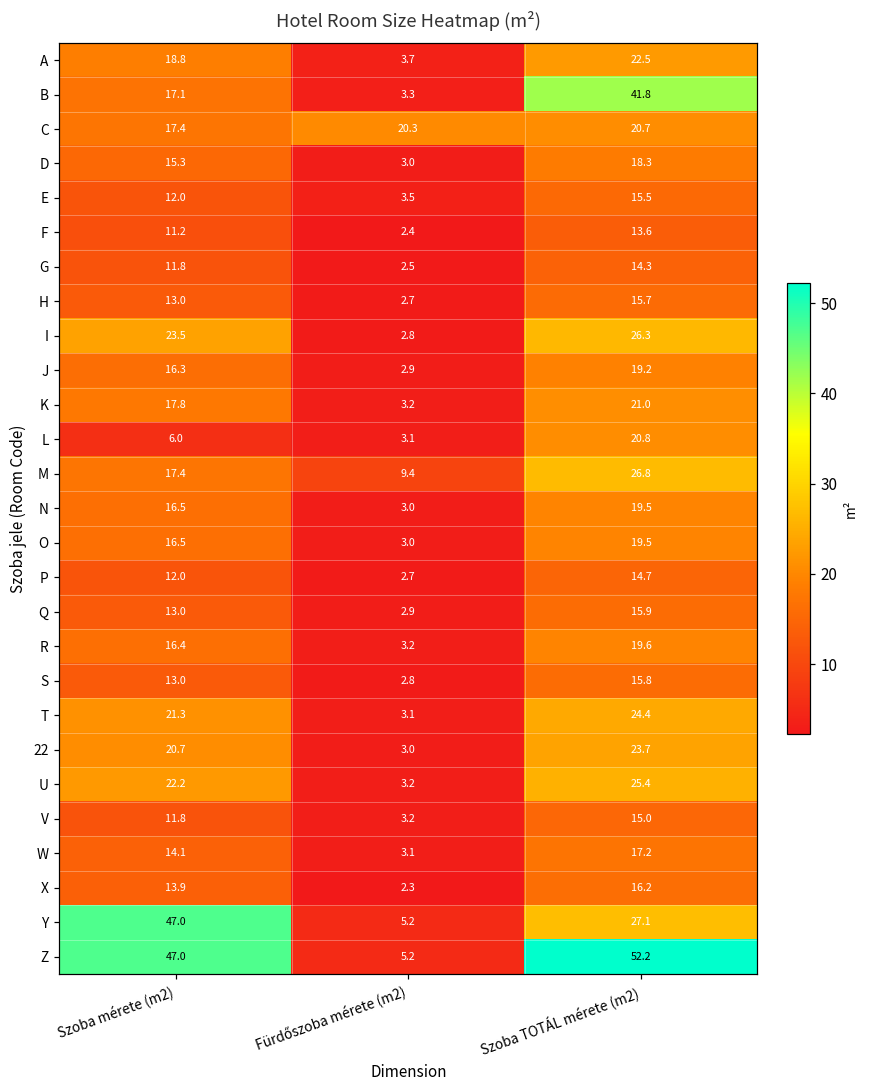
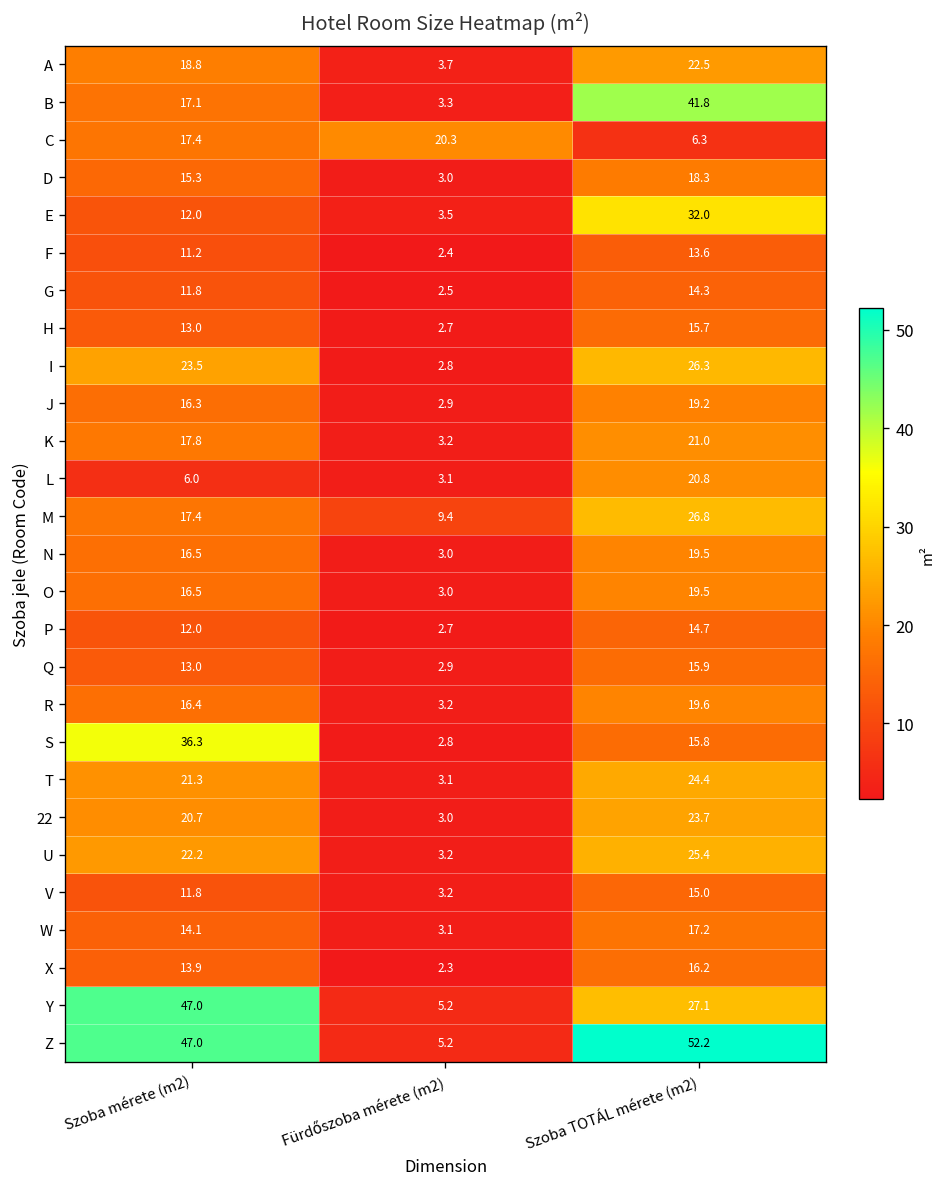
  {
    "A": {
      "Szoba mérete (m2)": 18.8,
      "Fürdőszoba mérete (m2)": 3.7,
      "Szoba TOTÁL mérete (m2)": 22.5
    },
    "B": {
      "Szoba mérete (m2)": 17.1,
      "Fürdőszoba mérete (m2)": 3.3,
      "Szoba TOTÁL mérete (m2)": 41.8
    },
    "C": {
      "Szoba mérete (m2)": 17.4,
      "Fürdőszoba mérete (m2)": 20.3,
-     "Szoba TOTÁL mérete (m2)": 20.7
+     "Szoba TOTÁL mérete (m2)": 6.3
    },
    "D": {
      "Szoba mérete (m2)": 15.3,
      "Fürdőszoba mérete (m2)": 3.0,
      "Szoba TOTÁL mérete (m2)": 18.3
    },
    "E": {
      "Szoba mérete (m2)": 12.0,
      "Fürdőszoba mérete (m2)": 3.5,
-     "Szoba TOTÁL mérete (m2)": 15.5
+     "Szoba TOTÁL mérete (m2)": 32.0
    },
    "F": {
      "Szoba mérete (m2)": 11.2,
      "Fürdőszoba mérete (m2)": 2.4,
      "Szoba TOTÁL mérete (m2)": 13.6
    },
    "G": {
      "Szoba mérete (m2)": 11.8,
      "Fürdőszoba mérete (m2)": 2.5,
      "Szoba TOTÁL mérete (m2)": 14.3
    },
    "H": {
      "Szoba mérete (m2)": 13.0,
      "Fürdőszoba mérete (m2)": 2.7,
      "Szoba TOTÁL mérete (m2)": 15.7
    },
    "I": {
      "Szoba mérete (m2)": 23.5,
      "Fürdőszoba mérete (m2)": 2.8,
      "Szoba TOTÁL mérete (m2)": 26.3
    },
    "J": {
      "Szoba mérete (m2)": 16.3,
      "Fürdőszoba mérete (m2)": 2.9,
      "Szoba TOTÁL mérete (m2)": 19.2
    },
    "K": {
      "Szoba mérete (m2)": 17.8,
      "Fürdőszoba mérete (m2)": 3.2,
      "Szoba TOTÁL mérete (m2)": 21.0
    },
    "L": {
      "Szoba mérete (m2)": 6.0,
      "Fürdőszoba mérete (m2)": 3.1,
      "Szoba TOTÁL mérete (m2)": 20.8
    },
    "M": {
      "Szoba mérete (m2)": 17.4,
      "Fürdőszoba mérete (m2)": 9.4,
      "Szoba TOTÁL mérete (m2)": 26.8
    },
    "N": {
      "Szoba mérete (m2)": 16.5,
      "Fürdőszoba mérete (m2)": 3.0,
      "Szoba TOTÁL mérete (m2)": 19.5
    },
    "O": {
      "Szoba mérete (m2)": 16.5,
      "Fürdőszoba mérete (m2)": 3.0,
      "Szoba TOTÁL mérete (m2)": 19.5
    },
    "P": {
      "Szoba mérete (m2)": 12.0,
      "Fürdőszoba mérete (m2)": 2.7,
      "Szoba TOTÁL mérete (m2)": 14.7
    },
    "Q": {
      "Szoba mérete (m2)": 13.0,
      "Fürdőszoba mérete (m2)": 2.9,
      "Szoba TOTÁL mérete (m2)": 15.9
    },
    "R": {
      "Szoba mérete (m2)": 16.4,
      "Fürdőszoba mérete (m2)": 3.2,
      "Szoba TOTÁL mérete (m2)": 19.6
    },
    "S": {
-     "Szoba mérete (m2)": 13.0,
+     "Szoba mérete (m2)": 36.3,
      "Fürdőszoba mérete (m2)": 2.8,
      "Szoba TOTÁL mérete (m2)": 15.8
    },
    "T": {
      "Szoba mérete (m2)": 21.3,
      "Fürdőszoba mérete (m2)": 3.1,
      "Szoba TOTÁL mérete (m2)": 24.4
    },
    "22": {
      "Szoba mérete (m2)": 20.7,
      "Fürdőszoba mérete (m2)": 3.0,
      "Szoba TOTÁL mérete (m2)": 23.7
    },
    "U": {
      "Szoba mérete (m2)": 22.2,
      "Fürdőszoba mérete (m2)": 3.2,
      "Szoba TOTÁL mérete (m2)": 25.4
    },
    "V": {
      "Szoba mérete (m2)": 11.8,
      "Fürdőszoba mérete (m2)": 3.2,
      "Szoba TOTÁL mérete (m2)": 15.0
    },
    "W": {
      "Szoba mérete (m2)": 14.1,
      "Fürdőszoba mérete (m2)": 3.1,
      "Szoba TOTÁL mérete (m2)": 17.2
    },
    "X": {
      "Szoba mérete (m2)": 13.9,
      "Fürdőszoba mérete (m2)": 2.3,
      "Szoba TOTÁL mérete (m2)": 16.2
    },
    "Y": {
      "Szoba mérete (m2)": 47.0,
      "Fürdőszoba mérete (m2)": 5.2,
      "Szoba TOTÁL mérete (m2)": 27.1
    },
    "Z": {
      "Szoba mérete (m2)": 47.0,
      "Fürdőszoba mérete (m2)": 5.2,
      "Szoba TOTÁL mérete (m2)": 52.2
    }
  }
